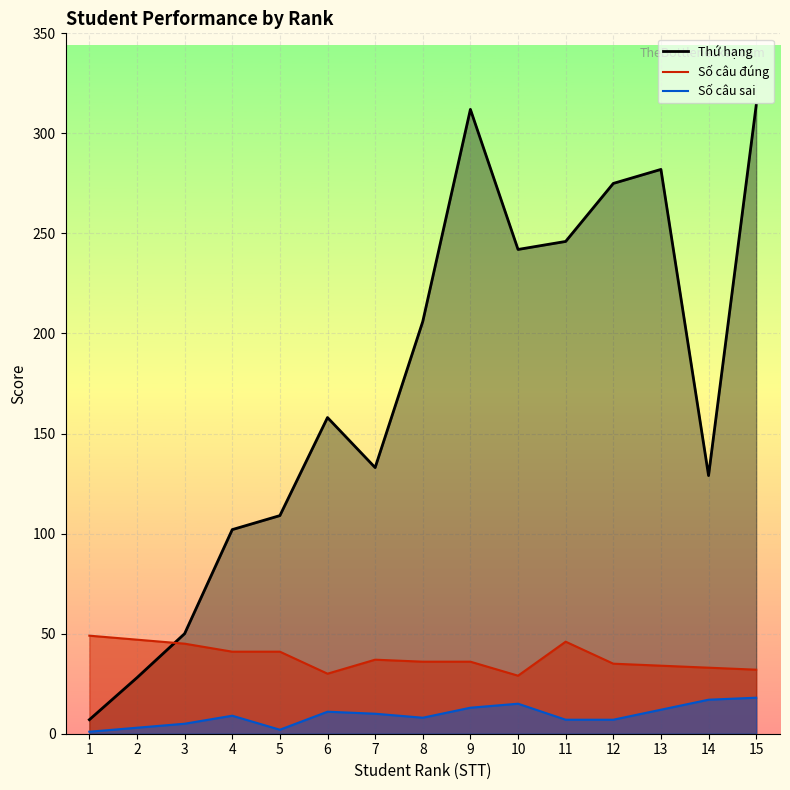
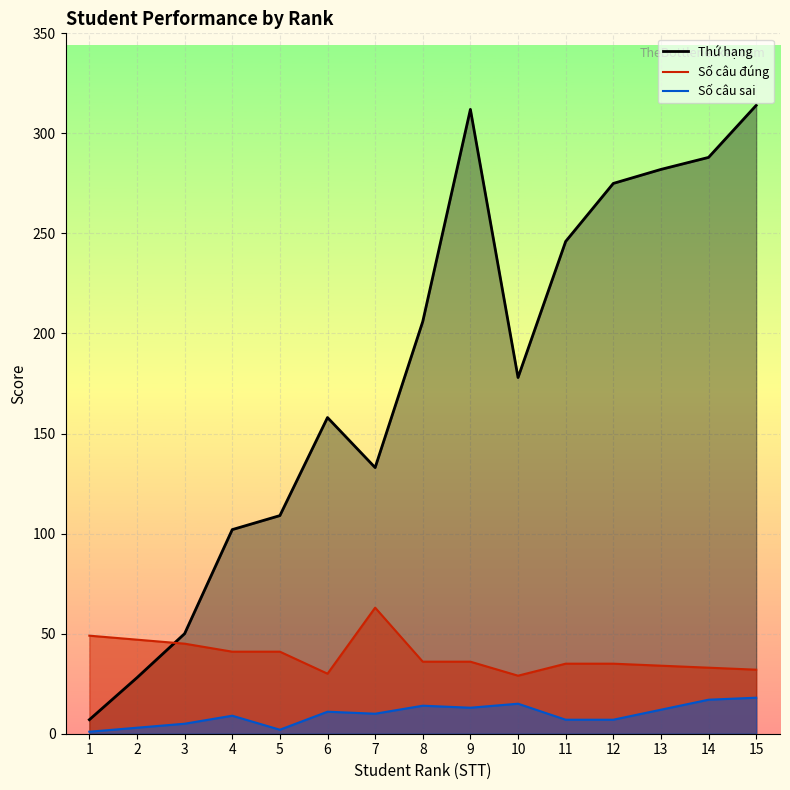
  {
    "Thứ hạng": {
      "1": 7,
      "2": 28,
      "3": 50,
      "4": 102,
      "5": 109,
      "6": 158,
      "7": 133,
      "8": 206,
      "9": 312,
-     "10": 242,
+     "10": 178,
      "11": 246,
      "12": 275,
      "13": 282,
-     "14": 129,
+     "14": 288,
      "15": 314
    },
    "Số câu đúng": {
      "1": 49,
      "2": 47,
      "3": 45,
      "4": 41,
      "5": 41,
      "6": 30,
-     "7": 37,
+     "7": 63,
      "8": 36,
      "9": 36,
      "10": 29,
-     "11": 46,
+     "11": 35,
      "12": 35,
      "13": 34,
      "14": 33,
      "15": 32
    },
    "Số câu sai": {
      "1": 1,
      "2": 3,
      "3": 5,
      "4": 9,
      "5": 2,
      "6": 11,
      "7": 10,
-     "8": 8,
+     "8": 14,
      "9": 13,
      "10": 15,
      "11": 7,
      "12": 7,
      "13": 12,
      "14": 17,
      "15": 18
    }
  }
